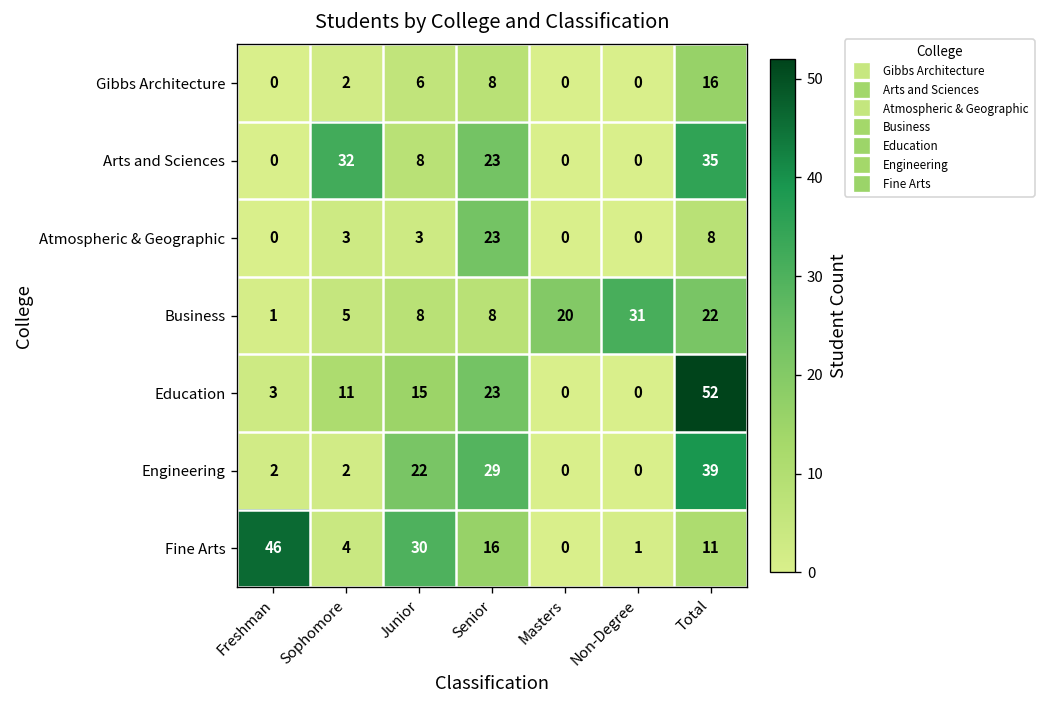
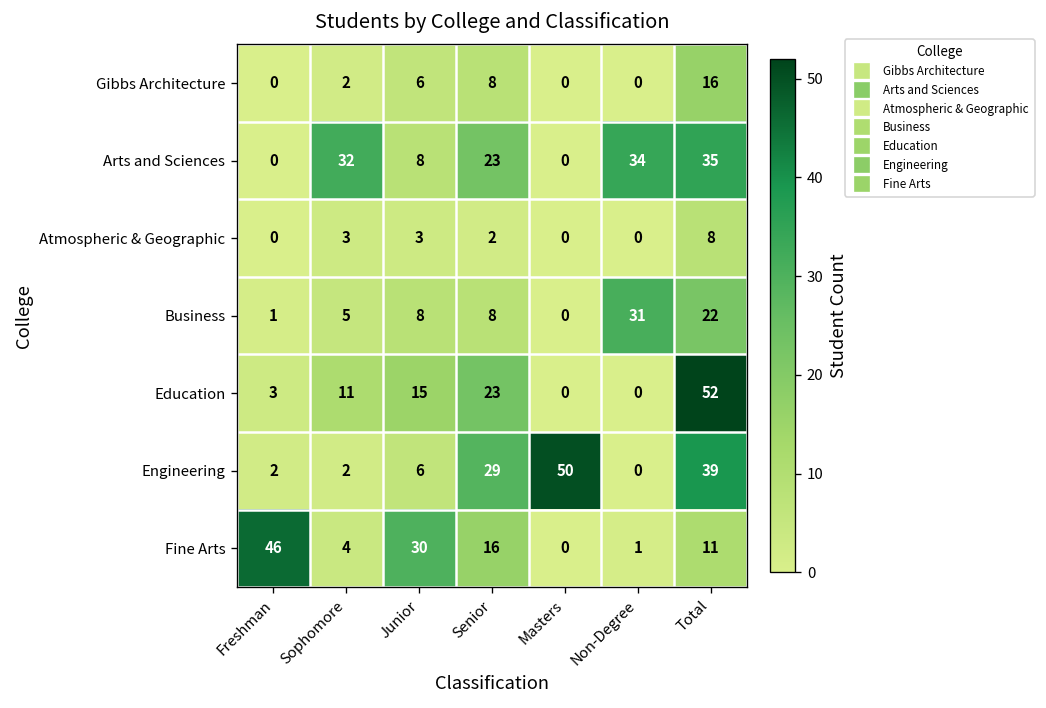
  {
    "Gibbs Architecture": {
      "Freshman": 0,
      "Sophomore": 2,
      "Junior": 6,
      "Senior": 8,
      "Masters": 0,
      "Non-Degree": 0,
      "Total": 16
    },
    "Arts and Sciences": {
      "Freshman": 0,
      "Sophomore": 32,
      "Junior": 8,
      "Senior": 23,
      "Masters": 0,
-     "Non-Degree": 0,
+     "Non-Degree": 34,
      "Total": 35
    },
    "Atmospheric & Geographic": {
      "Freshman": 0,
      "Sophomore": 3,
      "Junior": 3,
-     "Senior": 23,
+     "Senior": 2,
      "Masters": 0,
      "Non-Degree": 0,
      "Total": 8
    },
    "Business": {
      "Freshman": 1,
      "Sophomore": 5,
      "Junior": 8,
      "Senior": 8,
-     "Masters": 20,
+     "Masters": 0,
      "Non-Degree": 31,
      "Total": 22
    },
    "Education": {
      "Freshman": 3,
      "Sophomore": 11,
      "Junior": 15,
      "Senior": 23,
      "Masters": 0,
      "Non-Degree": 0,
      "Total": 52
    },
    "Engineering": {
      "Freshman": 2,
      "Sophomore": 2,
-     "Junior": 22,
+     "Junior": 6,
      "Senior": 29,
-     "Masters": 0,
+     "Masters": 50,
      "Non-Degree": 0,
      "Total": 39
    },
    "Fine Arts": {
      "Freshman": 46,
      "Sophomore": 4,
      "Junior": 30,
      "Senior": 16,
      "Masters": 0,
      "Non-Degree": 1,
      "Total": 11
    }
  }
